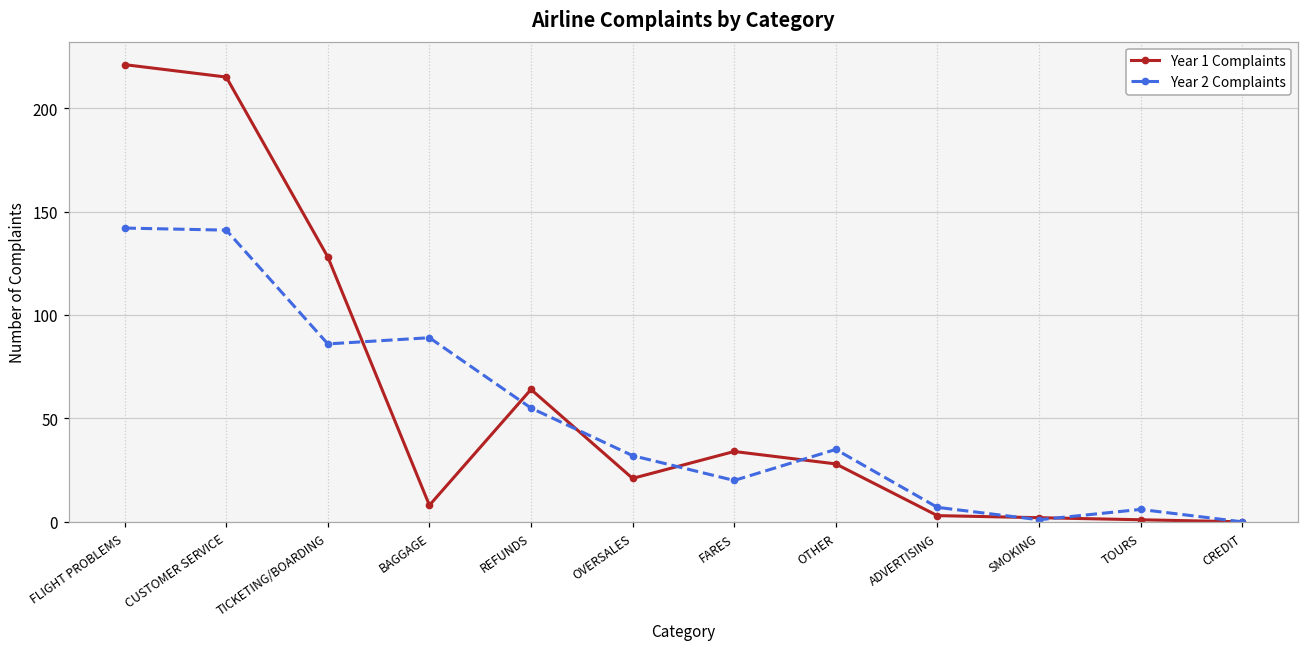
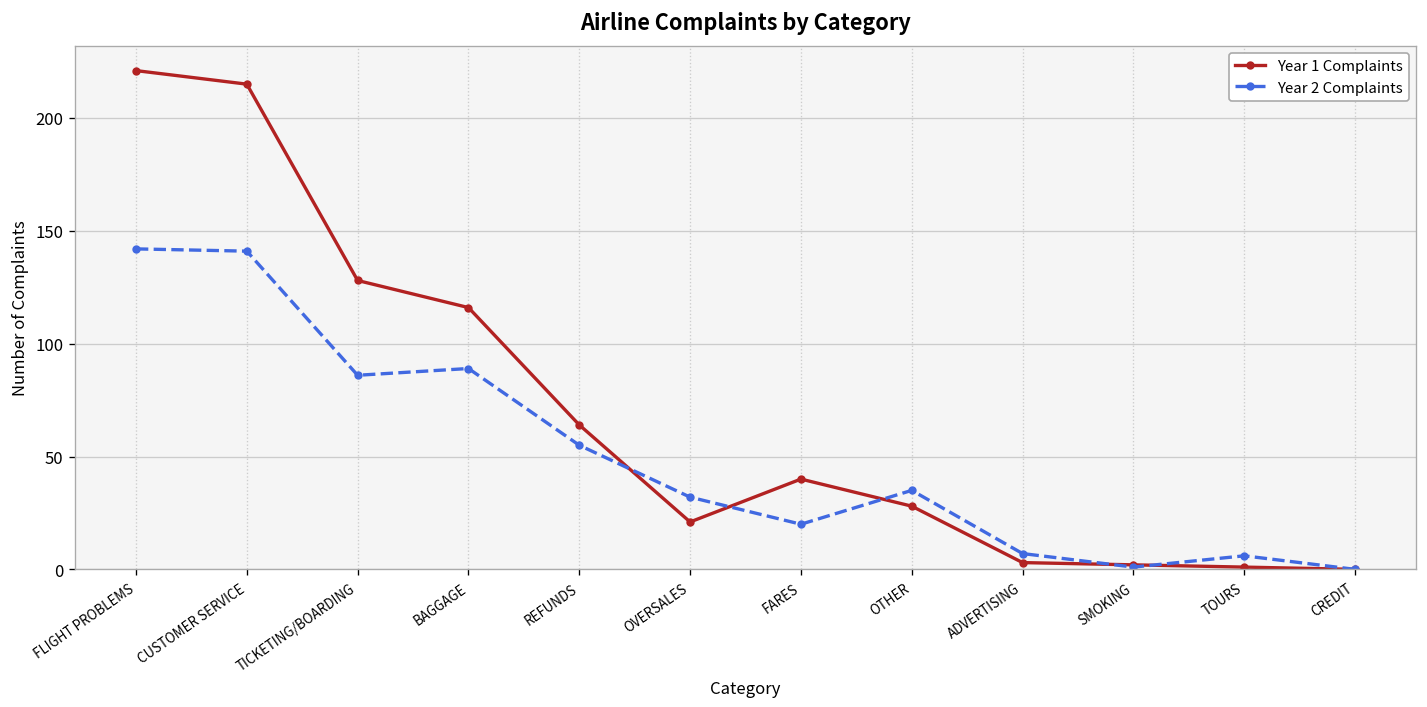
  {
    "Year 1 Complaints": {
      "FLIGHT PROBLEMS": 221,
      "CUSTOMER SERVICE": 215,
      "TICKETING/BOARDING": 128,
-     "BAGGAGE": 8,
+     "BAGGAGE": 116,
      "REFUNDS": 64,
      "OVERSALES": 21,
-     "FARES": 34,
+     "FARES": 40,
      "OTHER": 28,
      "ADVERTISING": 3,
      "TOURS": 1
    },
    "Year 2 Complaints": {
      "FLIGHT PROBLEMS": 142,
      "CUSTOMER SERVICE": 141,
      "TICKETING/BOARDING": 86,
      "BAGGAGE": 89,
      "REFUNDS": 55,
      "OVERSALES": 32,
      "FARES": 20,
      "OTHER": 35,
      "ADVERTISING": 7,
      "TOURS": 6
    }
  }
